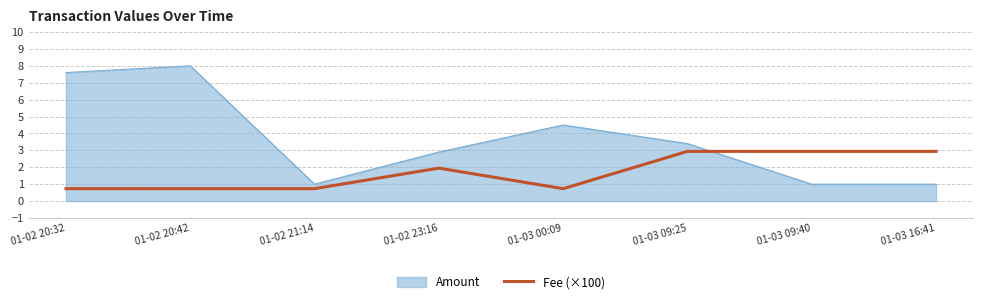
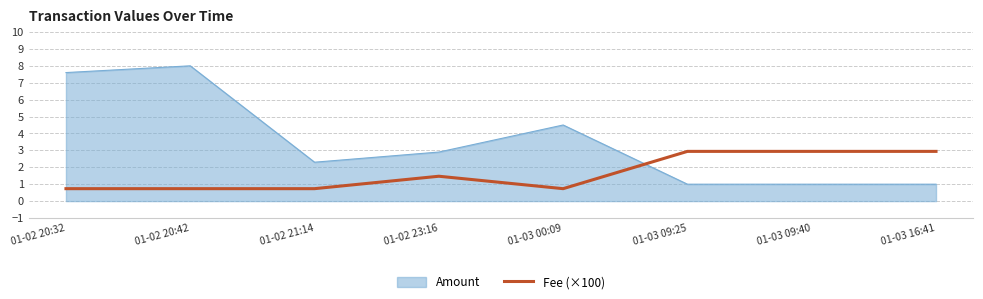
  {
    "Amount": {
      "01-02 20:32": 7.6,
      "01-02 20:42": 8.0,
-     "01-02 21:14": 1.0,
+     "01-02 21:14": 2.3,
      "01-02 23:16": 2.9,
      "01-03 00:09": 4.5,
-     "01-03 09:25": 3.4,
+     "01-03 09:25": 1.0,
      "01-03 09:40": 1.0,
      "01-03 16:41": 1.0
    },
    "Fee (×100)": {
      "01-02 20:32": 0.7,
      "01-02 20:42": 0.7,
      "01-02 21:14": 0.7,
-     "01-02 23:16": 2.0,
+     "01-02 23:16": 1.5,
      "01-03 00:09": 0.7,
      "01-03 09:25": 2.9,
      "01-03 09:40": 2.9,
      "01-03 16:41": 2.9
    }
  }
